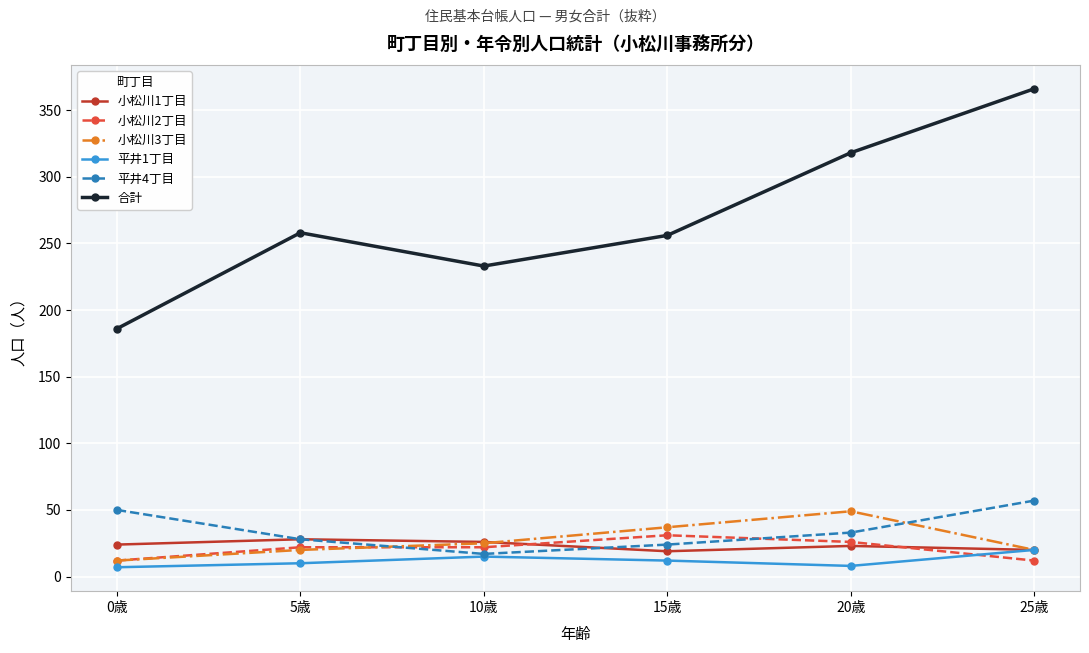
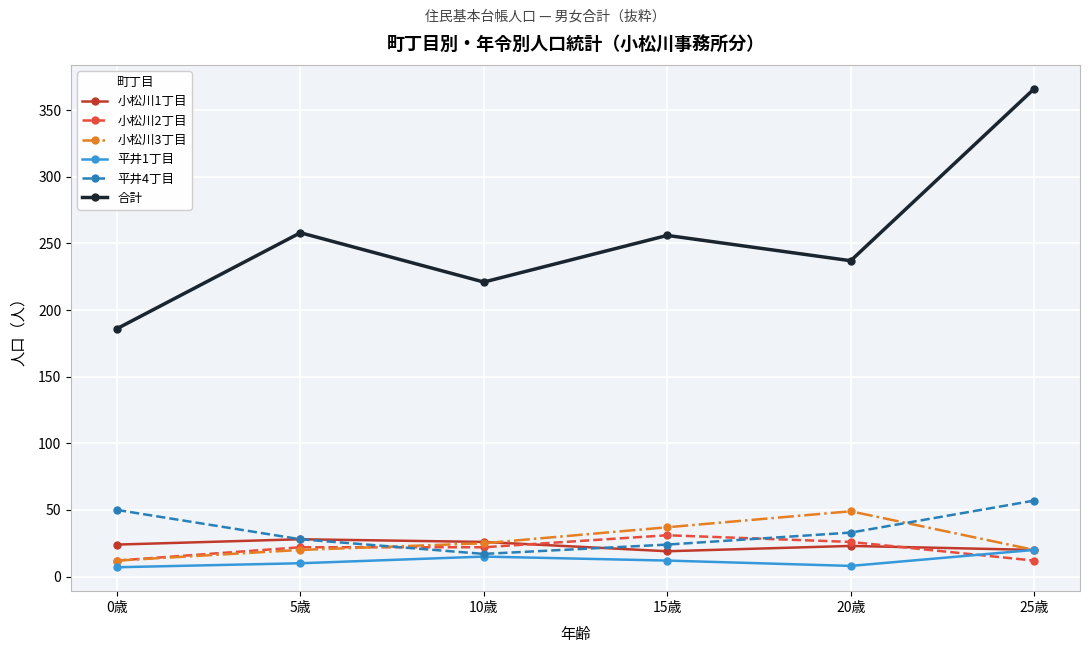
  {
    "合計": {
      "0歳": 186,
      "5歳": 258,
-     "10歳": 233,
+     "10歳": 221,
      "15歳": 256,
-     "20歳": 318,
+     "20歳": 237,
      "25歳": 366
    }
  }
